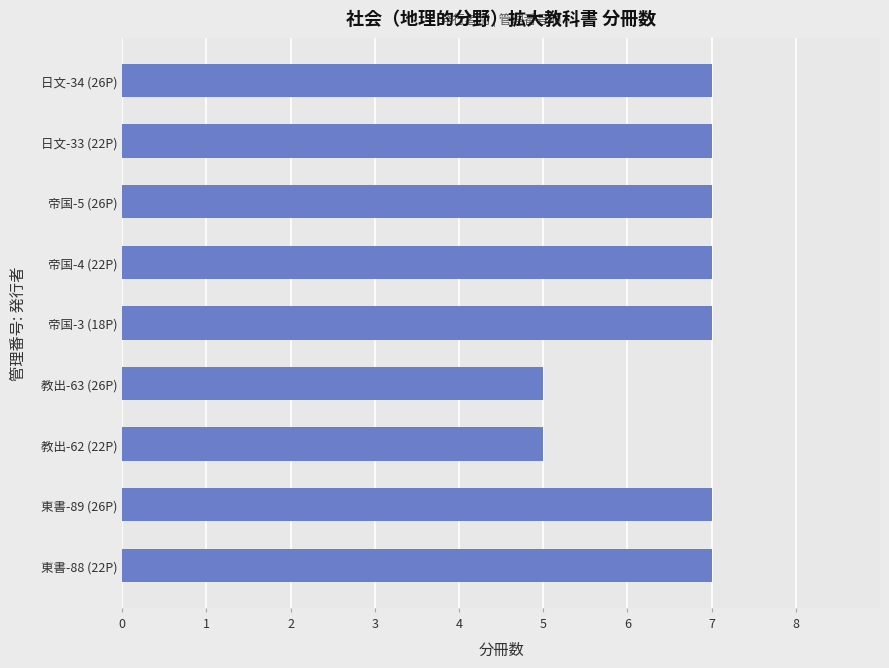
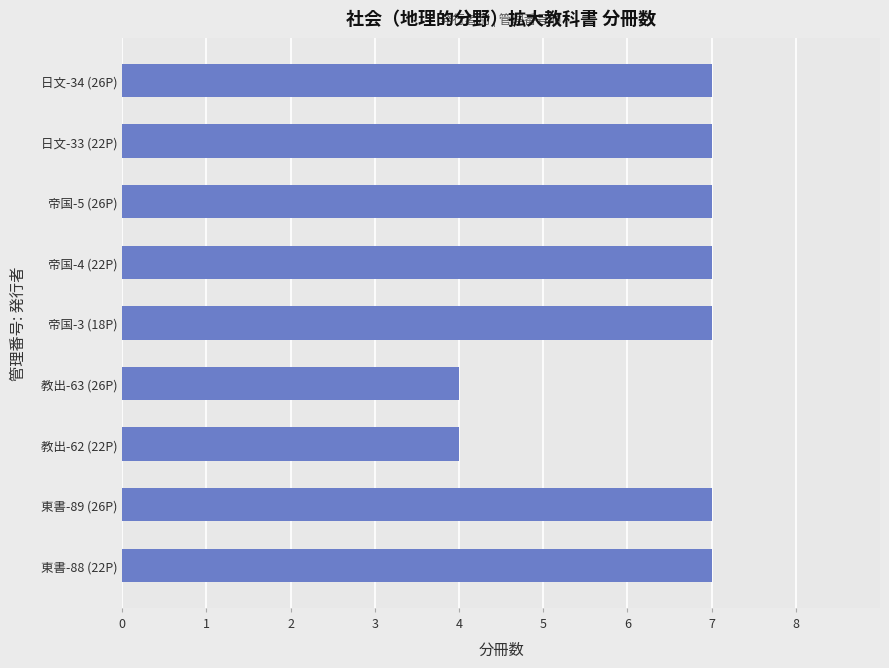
  {
    "日文-34 (26P)": 7,
    "日文-33 (22P)": 7,
    "帝国-5 (26P)": 7,
    "帝国-4 (22P)": 7,
    "帝国-3 (18P)": 7,
-   "教出-63 (26P)": 5,
-   "教出-62 (22P)": 5,
+   "教出-63 (26P)": 4,
+   "教出-62 (22P)": 4,
    "東書-89 (26P)": 7,
    "東書-88 (22P)": 7
  }
